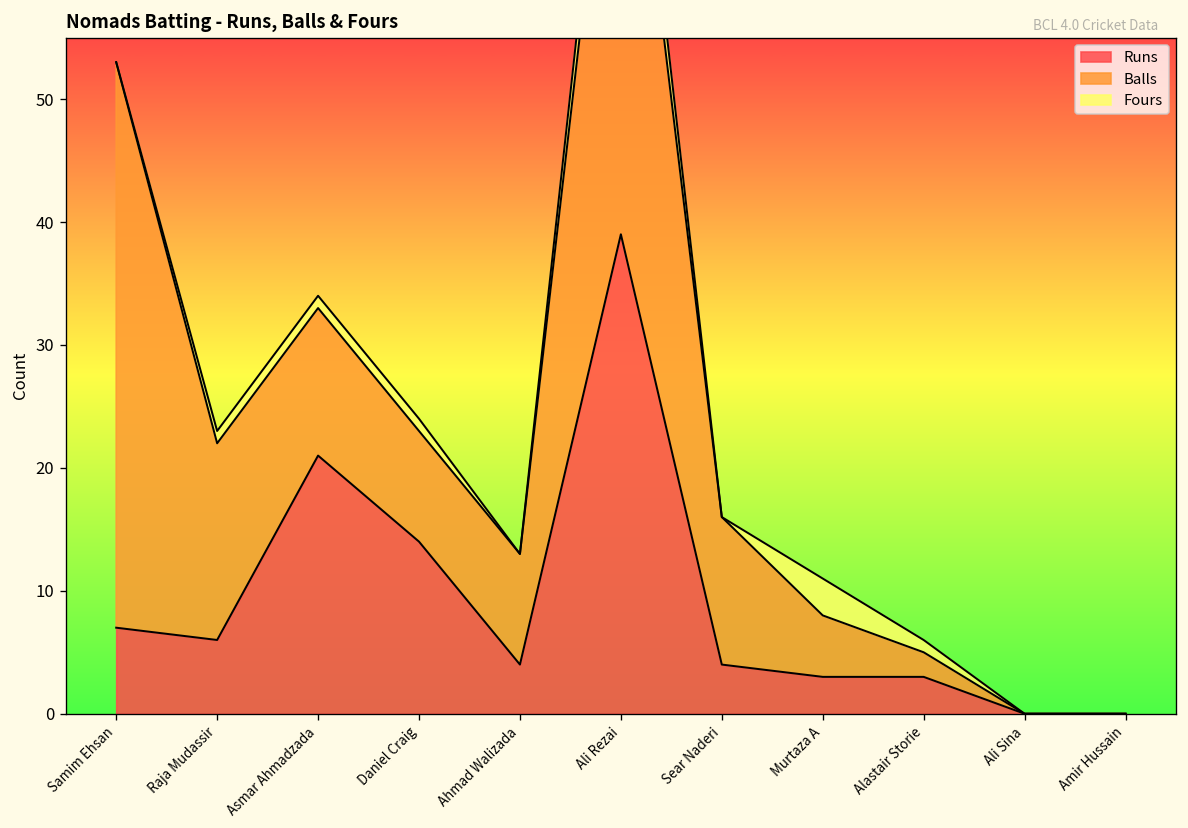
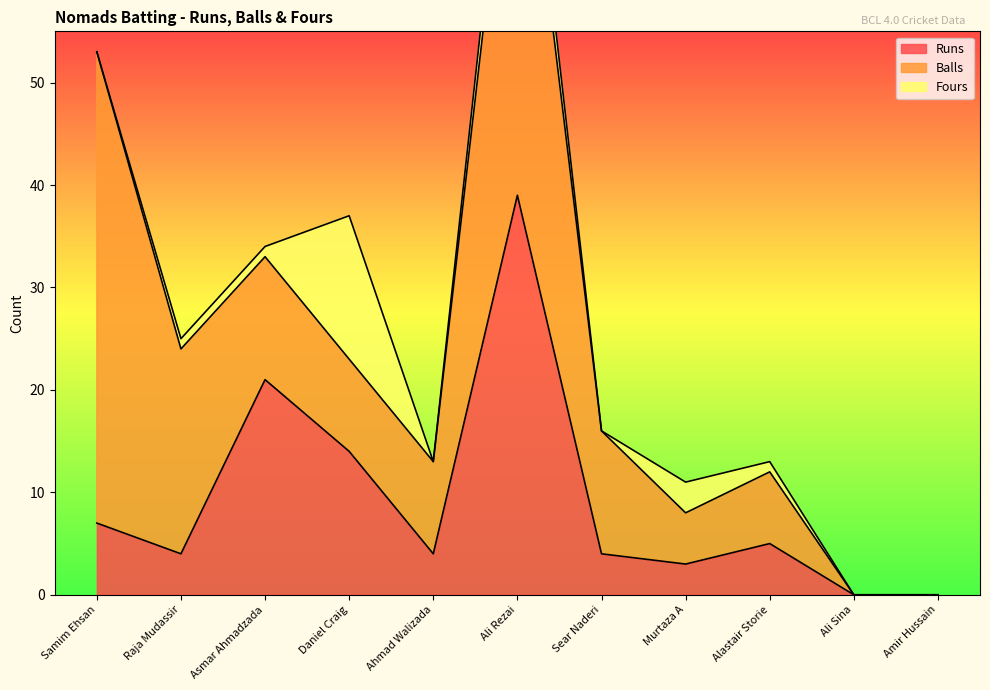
  {
    "Runs": {
      "Samim Ehsan": 7,
-     "Raja Mudassir": 6,
+     "Raja Mudassir": 4,
      "Asmar Ahmadzada": 21,
      "Daniel Craig": 14,
      "Ahmad Walizada": 4,
      "Ali Rezai": 39,
      "Sear Naderi": 4,
      "Murtaza A": 3,
-     "Alastair Storie": 3
+     "Alastair Storie": 5
    },
    "Balls": {
-     "Raja Mudassir": 16,
+     "Raja Mudassir": 20,
      "Asmar Ahmadzada": 12,
      "Daniel Craig": 9,
      "Murtaza A": 5,
-     "Alastair Storie": 2
+     "Alastair Storie": 7
    },
    "Fours": {
      "Raja Mudassir": 1,
      "Asmar Ahmadzada": 1,
-     "Daniel Craig": 1,
+     "Daniel Craig": 14,
      "Murtaza A": 3,
      "Alastair Storie": 1
    }
  }
